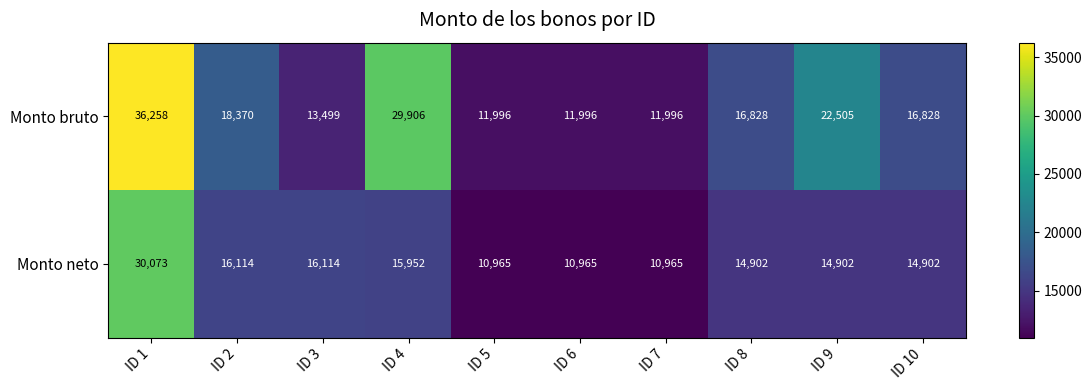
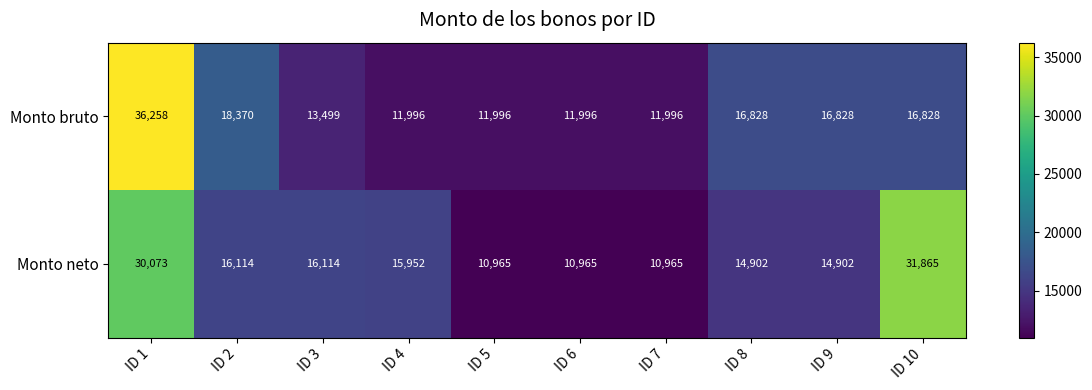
  {
    "Monto bruto": {
      "ID 1": "36,258",
      "ID 2": "18,370",
      "ID 3": "13,499",
-     "ID 4": "29,906",
+     "ID 4": "11,996",
      "ID 5": "11,996",
      "ID 6": "11,996",
      "ID 7": "11,996",
      "ID 8": "16,828",
-     "ID 9": "22,505",
+     "ID 9": "16,828",
      "ID 10": "16,828"
    },
    "Monto neto": {
      "ID 1": "30,073",
      "ID 2": "16,114",
      "ID 3": "16,114",
      "ID 4": "15,952",
      "ID 5": "10,965",
      "ID 6": "10,965",
      "ID 7": "10,965",
      "ID 8": "14,902",
      "ID 9": "14,902",
-     "ID 10": "14,902"
+     "ID 10": "31,865"
    }
  }
